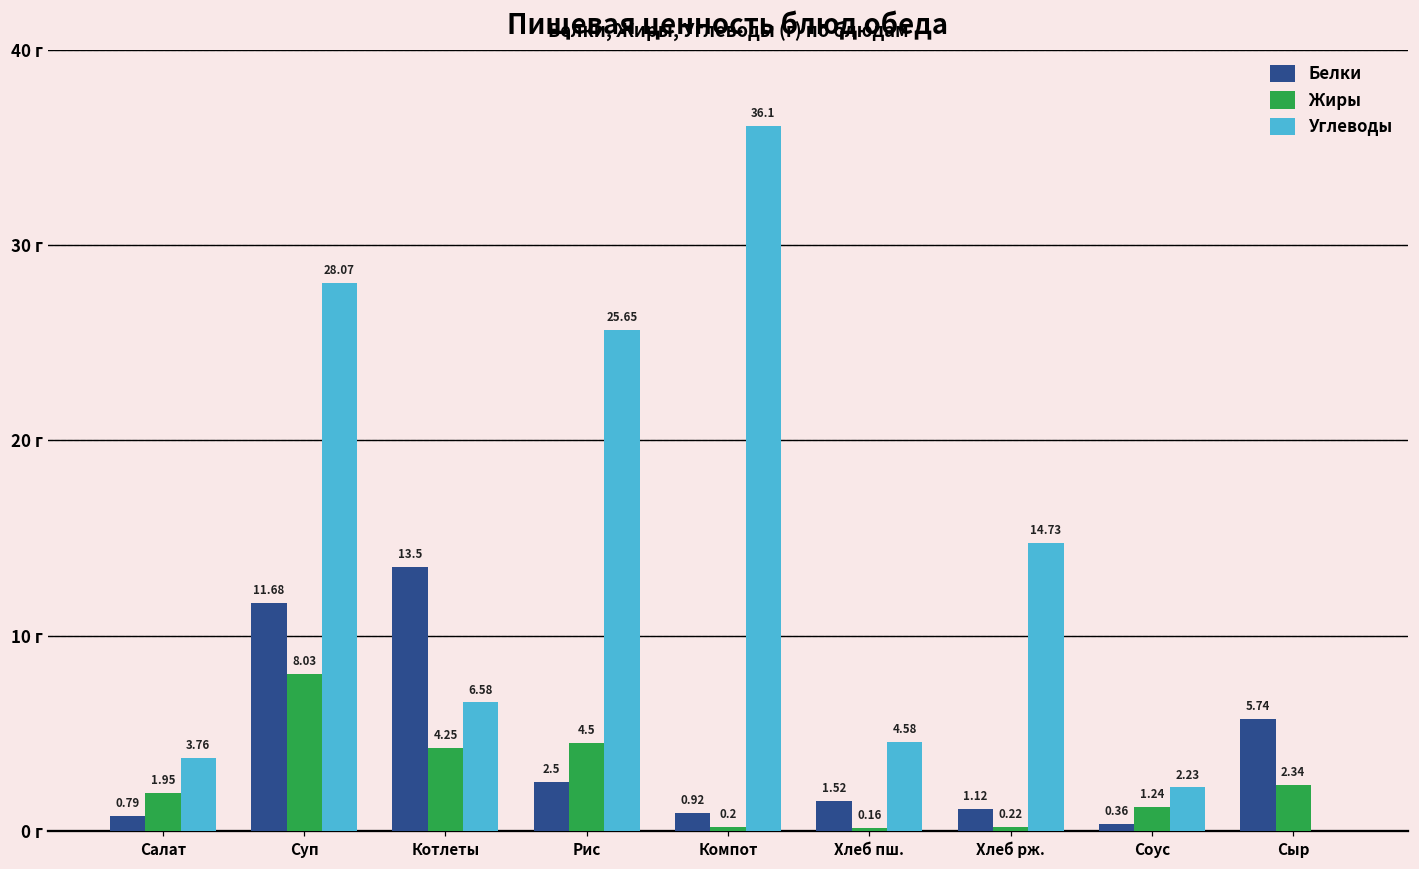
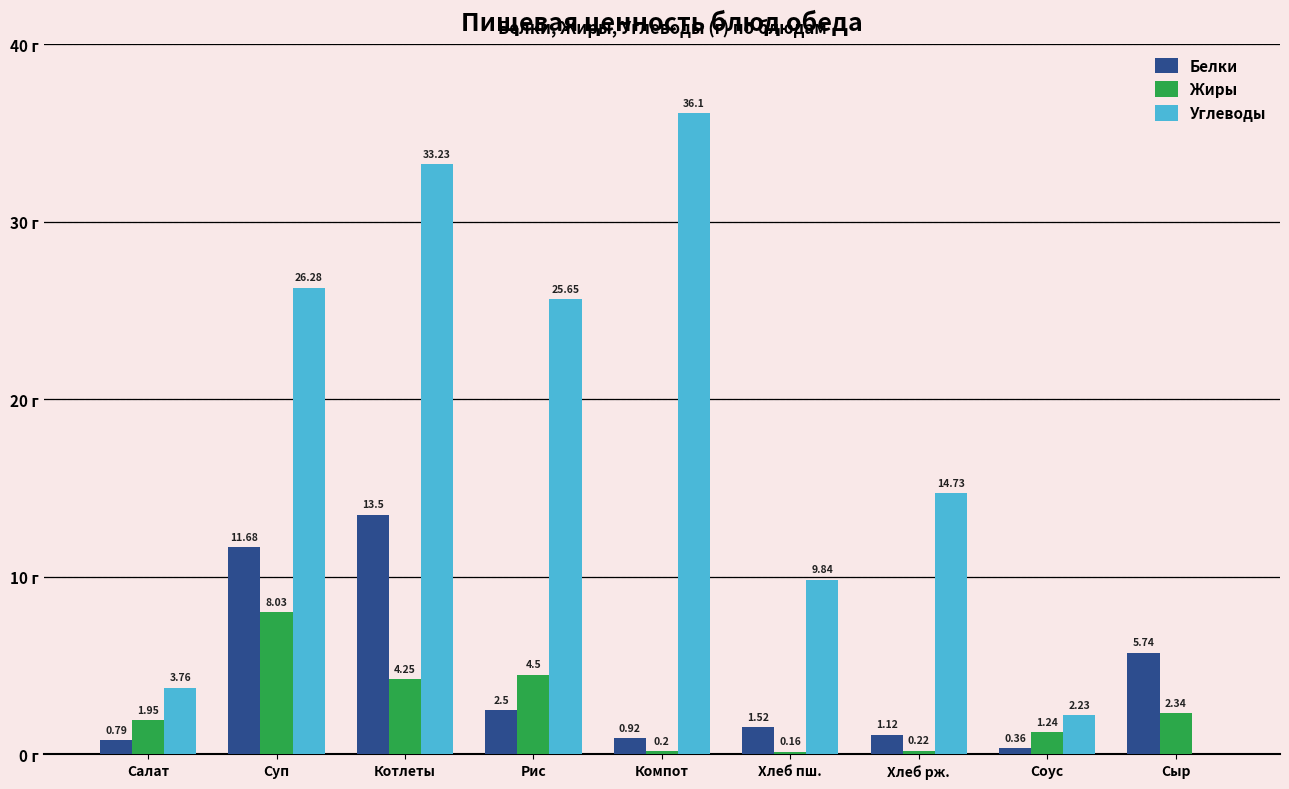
  {
    "Белки": {
      "Салат": 0.79,
      "Суп": 11.68,
      "Котлеты": 13.5,
      "Рис": 2.5,
      "Компот": 0.92,
      "Хлеб пш.": 1.52,
      "Хлеб рж.": 1.12,
      "Соус": 0.36,
      "Сыр": 5.74
    },
    "Жиры": {
      "Салат": 1.95,
      "Суп": 8.03,
      "Котлеты": 4.25,
      "Рис": 4.5,
      "Компот": 0.2,
      "Хлеб пш.": 0.16,
      "Хлеб рж.": 0.22,
      "Соус": 1.24,
      "Сыр": 2.34
    },
    "Углеводы": {
      "Салат": 3.76,
-     "Суп": 28.07,
-     "Котлеты": 6.58,
+     "Суп": 26.28,
+     "Котлеты": 33.23,
      "Рис": 25.65,
      "Компот": 36.1,
-     "Хлеб пш.": 4.58,
+     "Хлеб пш.": 9.84,
      "Хлеб рж.": 14.73,
      "Соус": 2.23
    }
  }
